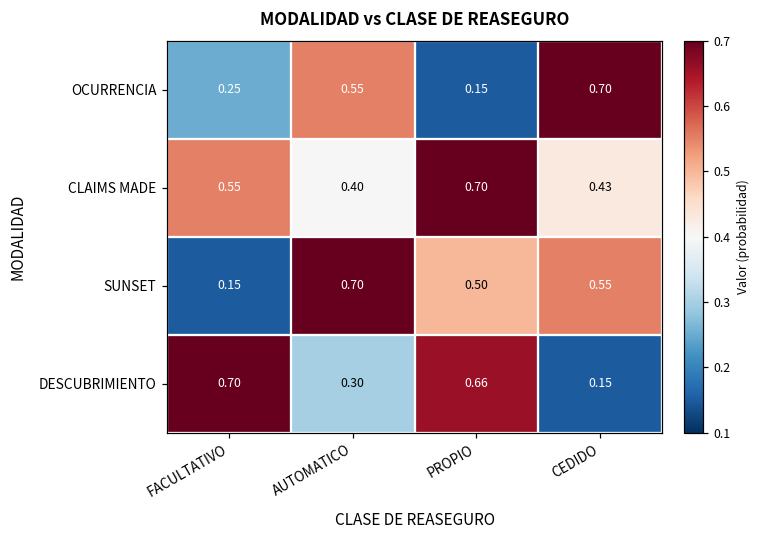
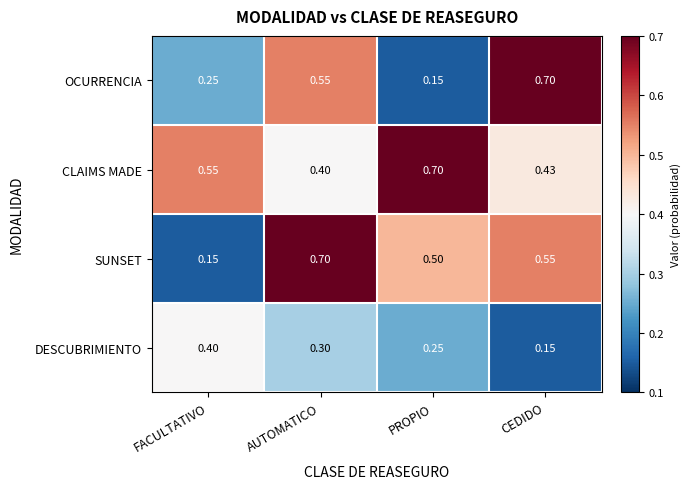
  {
    "DESCUBRIMIENTO": {
-     "FACULTATIVO": 0.70,
-     "PROPIO": 0.66
+     "FACULTATIVO": 0.40,
+     "PROPIO": 0.25
    }
  }
